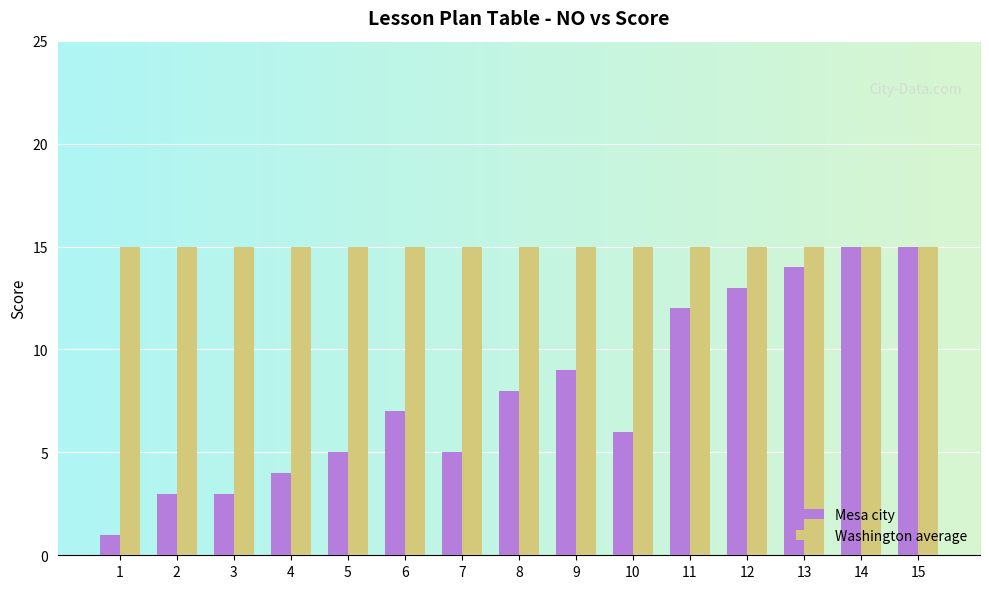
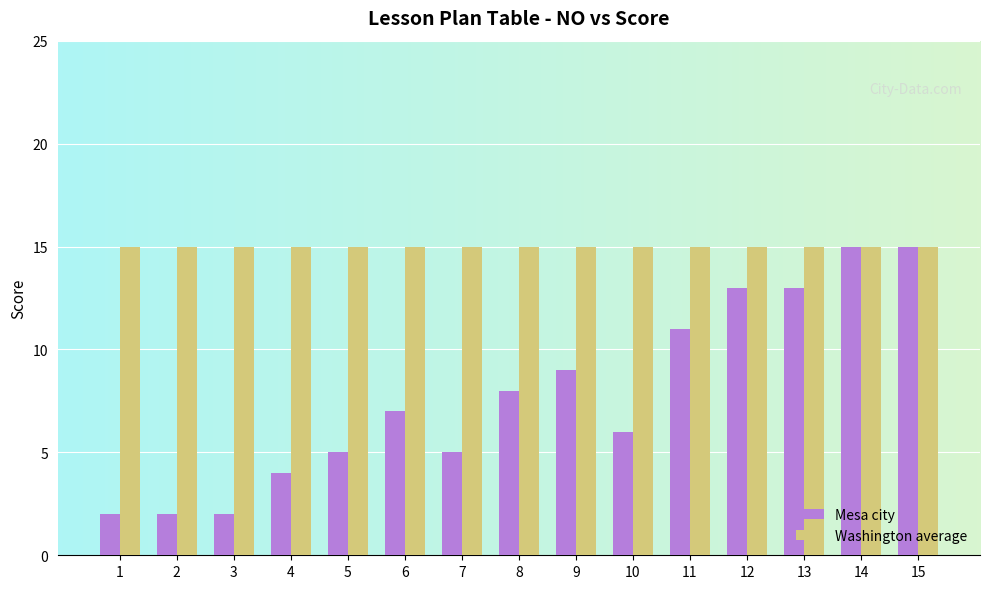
  {
    "Mesa city": {
-     "1": 1,
-     "2": 3,
-     "3": 3,
+     "1": 2,
+     "2": 2,
+     "3": 2,
      "4": 4,
      "5": 5,
      "6": 7,
      "7": 5,
      "8": 8,
      "9": 9,
      "10": 6,
-     "11": 12,
+     "11": 11,
      "12": 13,
-     "13": 14,
+     "13": 13,
      "14": 15,
      "15": 15
    },
    "Washington average": {
      "1": 15,
      "2": 15,
      "3": 15,
      "4": 15,
      "5": 15,
      "6": 15,
      "7": 15,
      "8": 15,
      "9": 15,
      "10": 15,
      "11": 15,
      "12": 15,
      "13": 15,
      "14": 15,
      "15": 15
    }
  }
